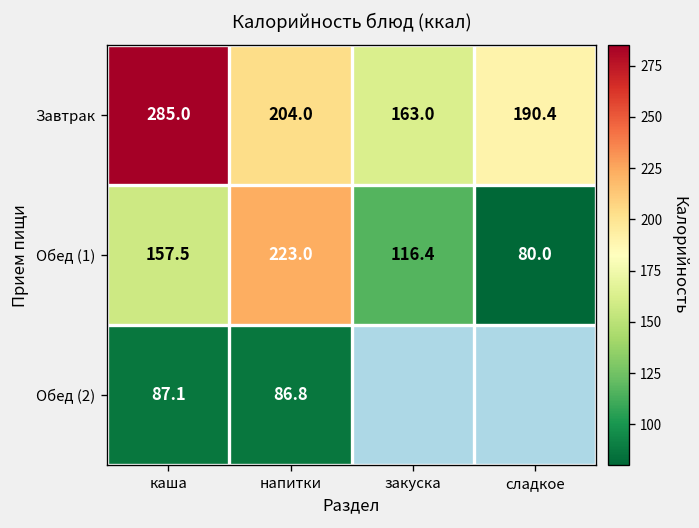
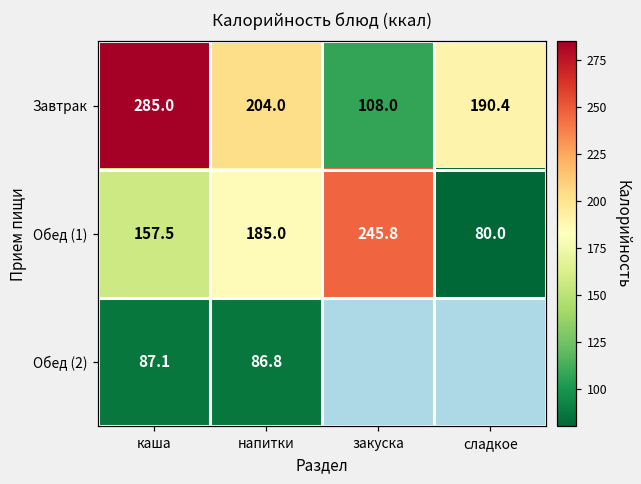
  {
    "Завтрак": {
      "каша": 285.0,
      "напитки": 204.0,
-     "закуска": 163.0,
+     "закуска": 108.0,
      "сладкое": 190.4
    },
    "Обед (1)": {
      "каша": 157.5,
-     "напитки": 223.0,
-     "закуска": 116.4,
+     "напитки": 185.0,
+     "закуска": 245.8,
      "сладкое": 80.0
    },
    "Обед (2)": {
      "каша": 87.1,
      "напитки": 86.8
    }
  }
